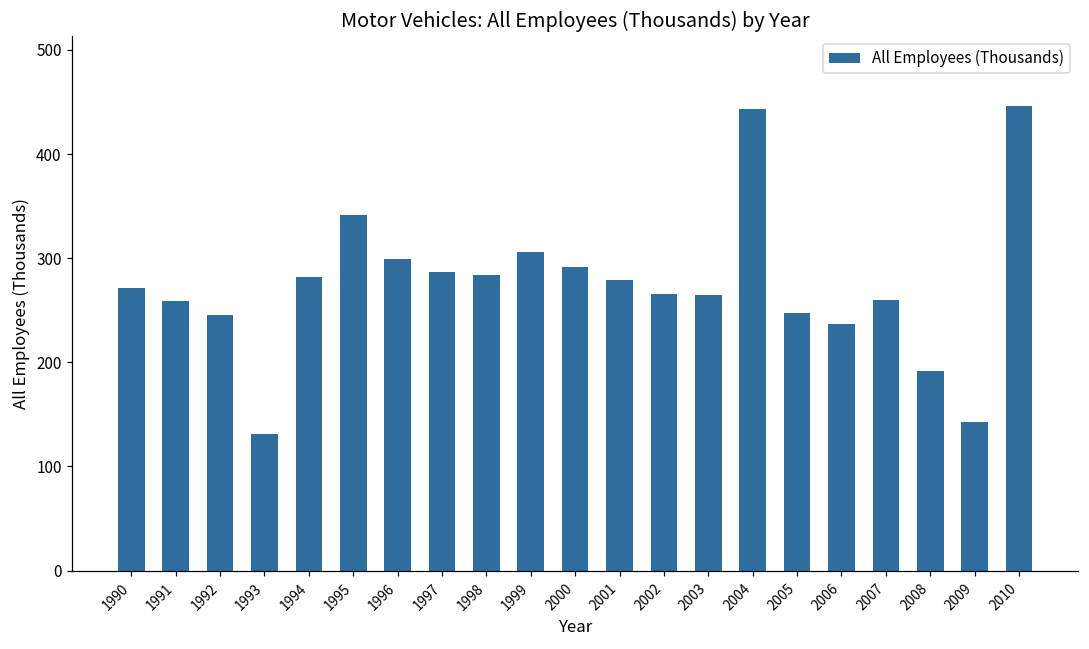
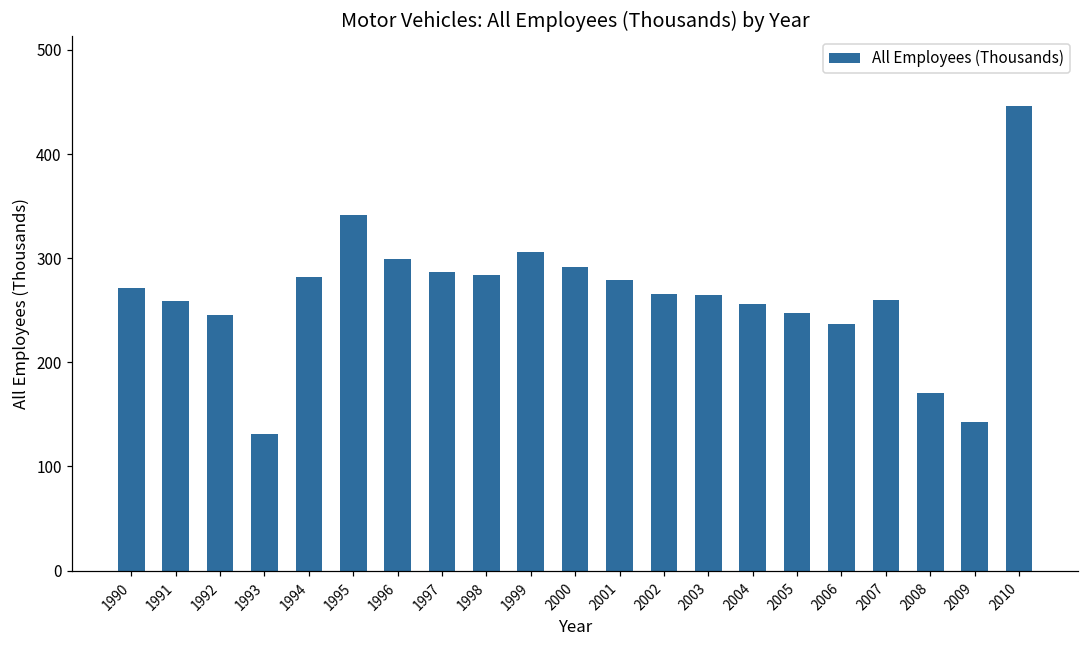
  {
    "1990": 270,
    "1991": 260,
    "1992": 250,
    "1993": 130,
    "1994": 280,
    "1995": 340,
    "1996": 300,
    "1997": 290,
    "1998": 280,
    "1999": 310,
    "2000": 290,
    "2001": 280,
    "2002": 270,
    "2003": 260,
-   "2004": 440,
+   "2004": 260,
    "2005": 250,
    "2006": 240,
    "2007": 260,
-   "2008": 190,
+   "2008": 170,
    "2009": 140,
    "2010": 450
  }
